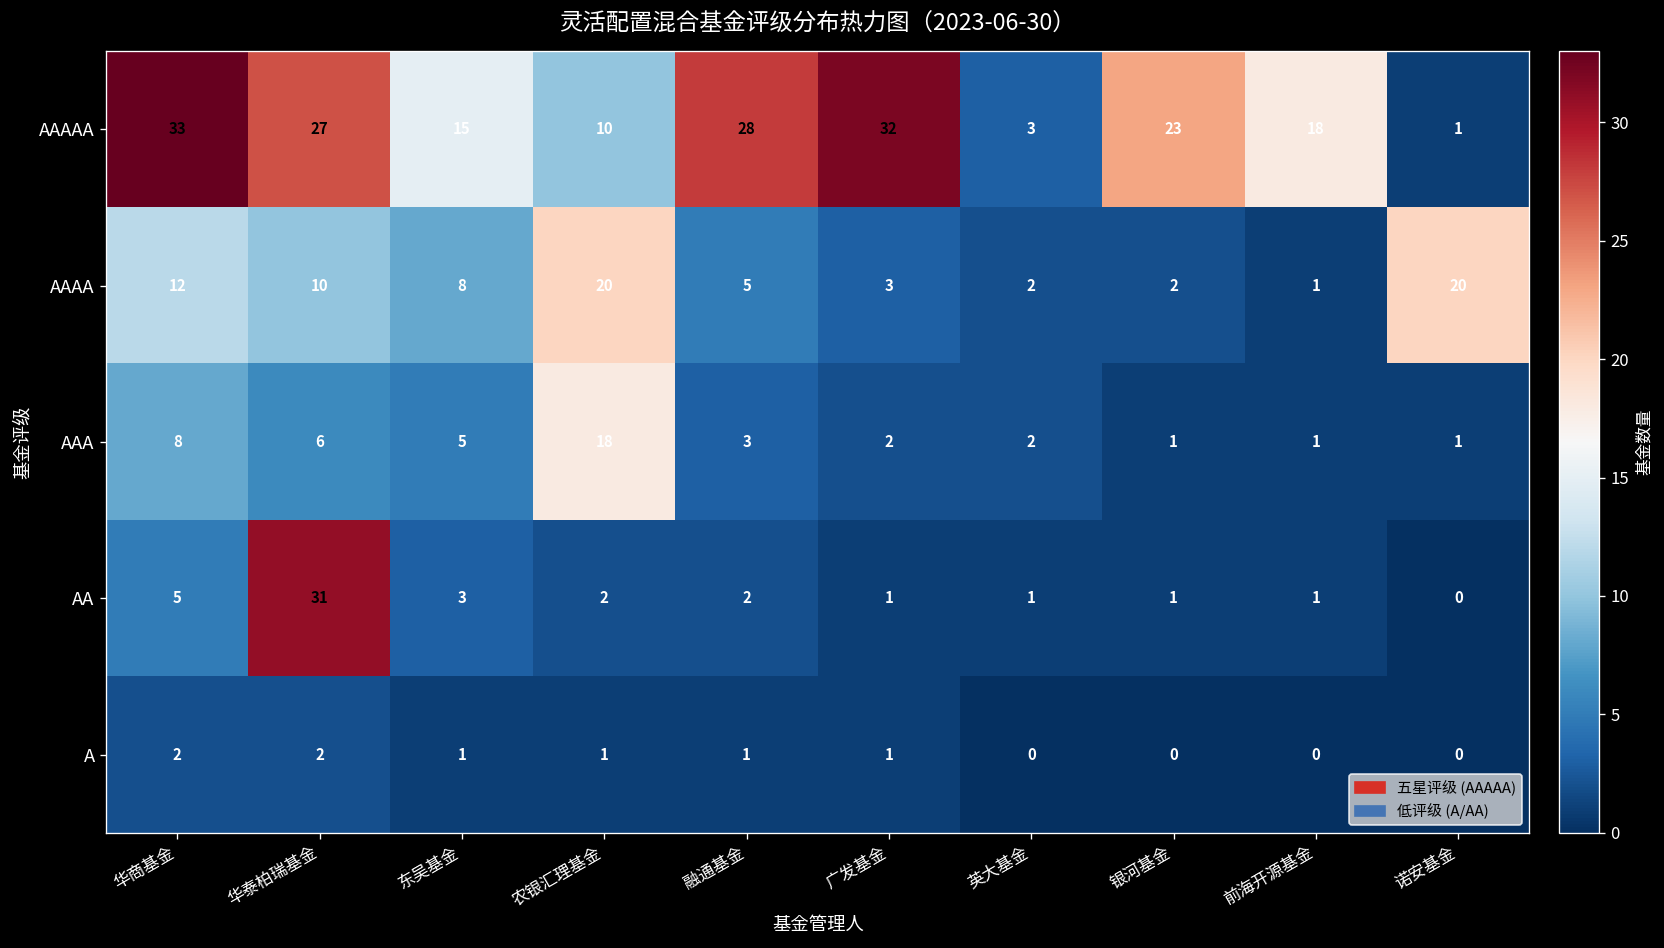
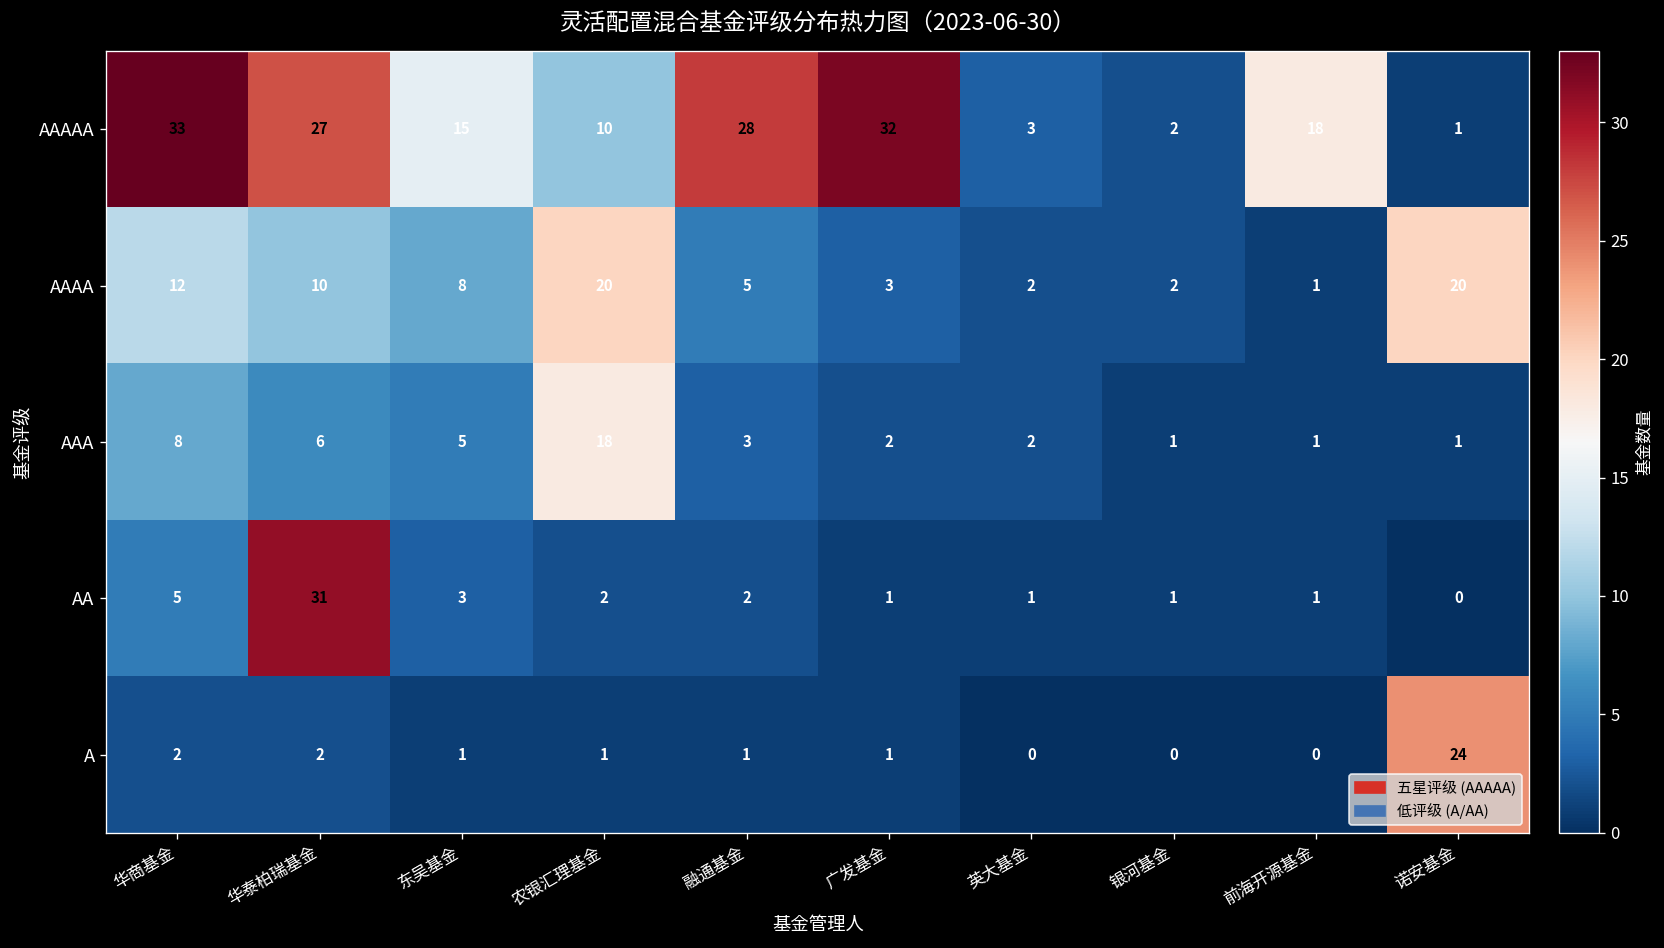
  {
    "AAAAA": {
      "华商基金": 33,
      "华泰柏瑞基金": 27,
      "农银汇理基金": 10,
      "融通基金": 28,
      "广发基金": 32,
      "英大基金": 3,
-     "银河基金": 23,
+     "银河基金": 2,
      "诺安基金": 1
    },
    "AAAA": {
      "华商基金": 12,
      "华泰柏瑞基金": 10,
      "东吴基金": 8,
      "农银汇理基金": 20,
      "融通基金": 5,
      "广发基金": 3,
      "英大基金": 2,
      "银河基金": 2,
      "前海开源基金": 1,
      "诺安基金": 20
    },
    "AAA": {
      "华商基金": 8,
      "华泰柏瑞基金": 6,
      "东吴基金": 5,
      "融通基金": 3,
      "广发基金": 2,
      "英大基金": 2,
      "银河基金": 1,
      "前海开源基金": 1,
      "诺安基金": 1
    },
    "AA": {
      "华商基金": 5,
      "华泰柏瑞基金": 31,
      "东吴基金": 3,
      "农银汇理基金": 2,
      "融通基金": 2,
      "广发基金": 1,
      "英大基金": 1,
      "银河基金": 1,
      "前海开源基金": 1,
      "诺安基金": 0
    },
    "A": {
      "华商基金": 2,
      "华泰柏瑞基金": 2,
      "东吴基金": 1,
      "农银汇理基金": 1,
      "融通基金": 1,
      "广发基金": 1,
      "英大基金": 0,
      "银河基金": 0,
      "前海开源基金": 0,
-     "诺安基金": 0
+     "诺安基金": 24
    }
  }
